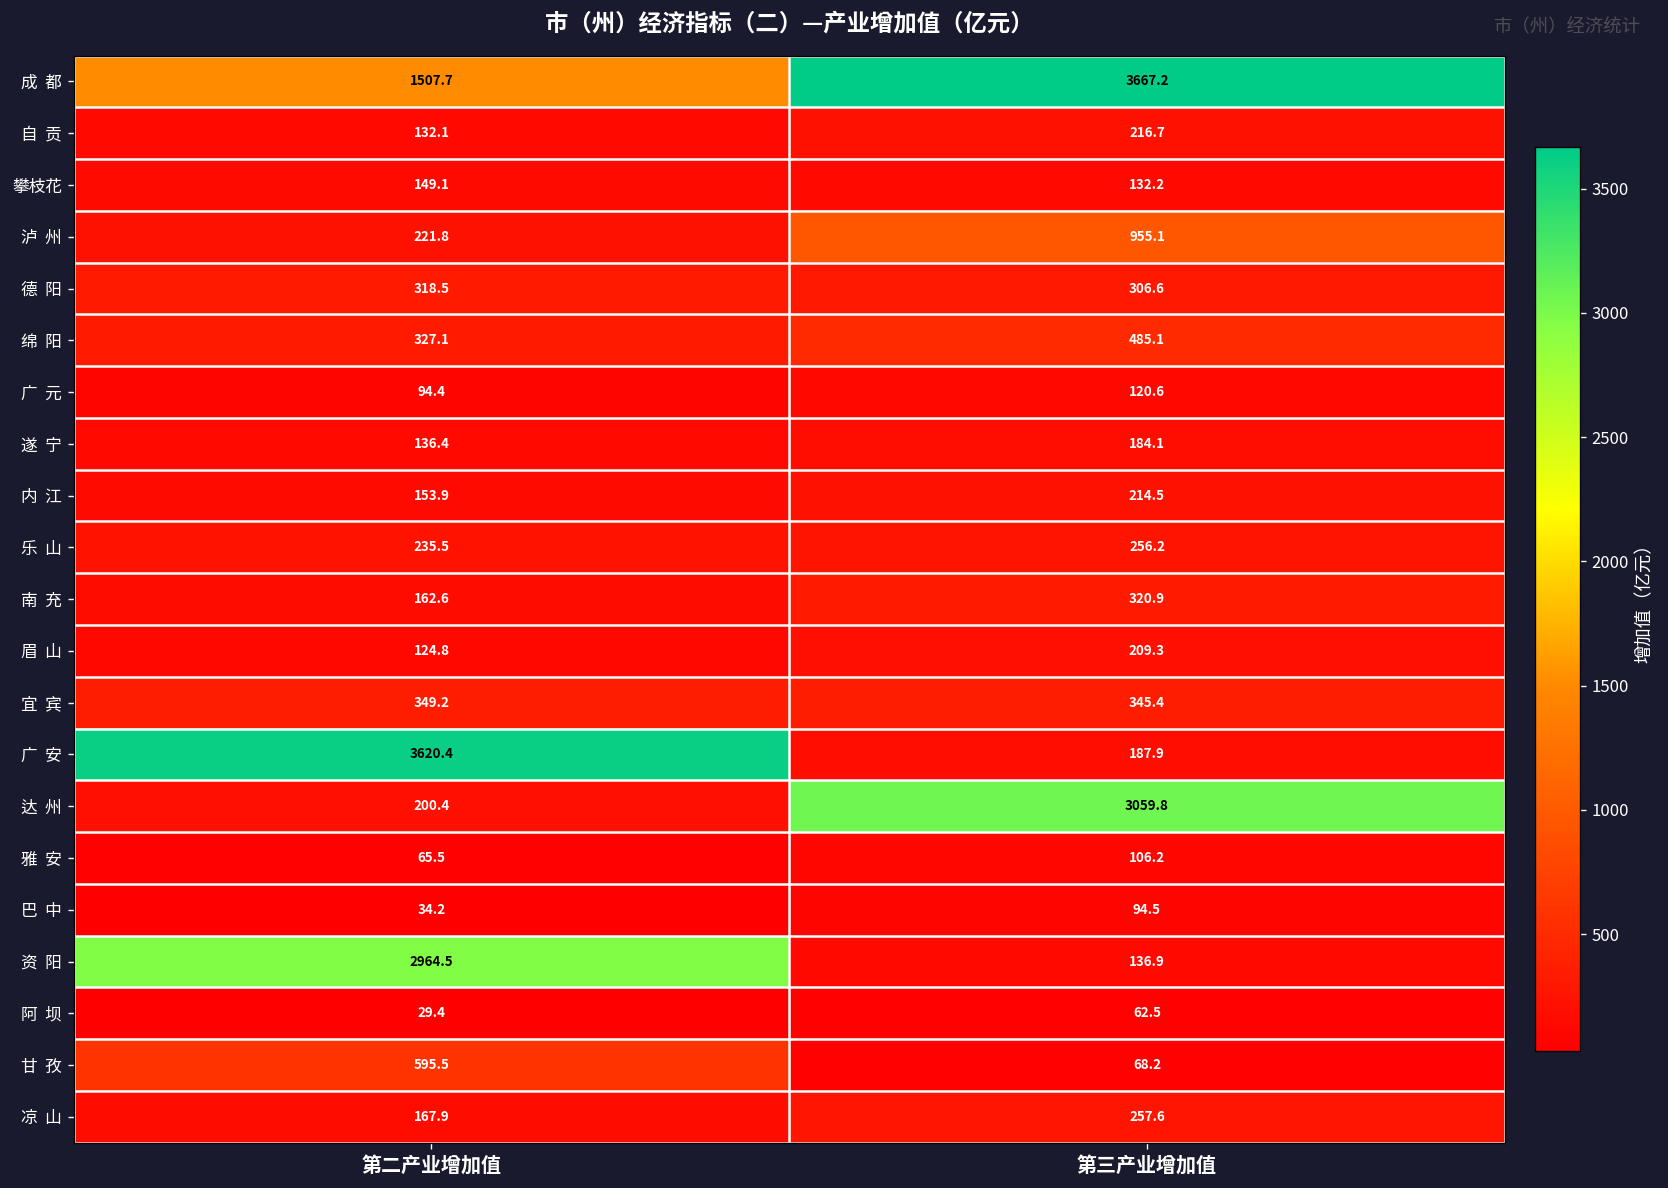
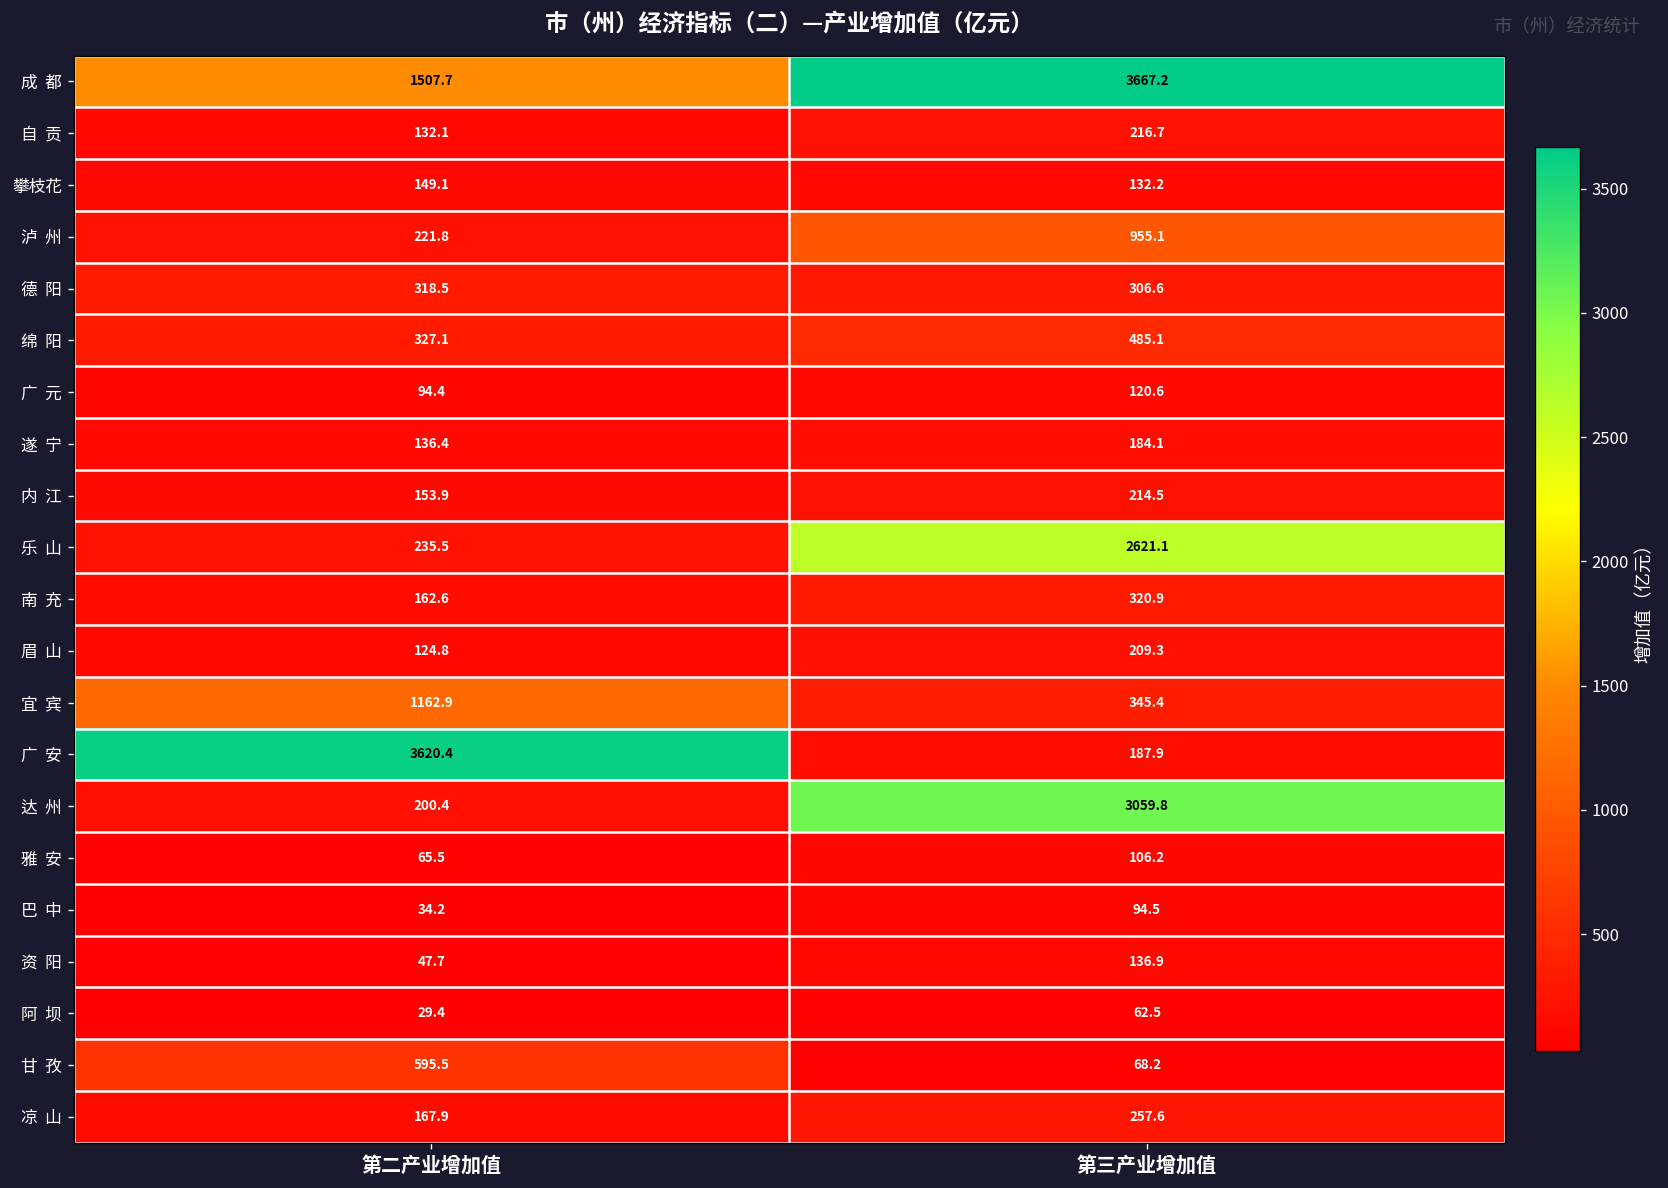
  {
    "成 都": {
      "第二产业增加值": 1507.7,
      "第三产业增加值": 3667.2
    },
    "自 贡": {
      "第二产业增加值": 132.1,
      "第三产业增加值": 216.7
    },
    "攀枝花": {
      "第二产业增加值": 149.1,
      "第三产业增加值": 132.2
    },
    "泸 州": {
      "第二产业增加值": 221.8,
      "第三产业增加值": 955.1
    },
    "德 阳": {
      "第二产业增加值": 318.5,
      "第三产业增加值": 306.6
    },
    "绵 阳": {
      "第二产业增加值": 327.1,
      "第三产业增加值": 485.1
    },
    "广 元": {
      "第二产业增加值": 94.4,
      "第三产业增加值": 120.6
    },
    "遂 宁": {
      "第二产业增加值": 136.4,
      "第三产业增加值": 184.1
    },
    "内 江": {
      "第二产业增加值": 153.9,
      "第三产业增加值": 214.5
    },
    "乐 山": {
      "第二产业增加值": 235.5,
-     "第三产业增加值": 256.2
+     "第三产业增加值": 2621.1
    },
    "南 充": {
      "第二产业增加值": 162.6,
      "第三产业增加值": 320.9
    },
    "眉 山": {
      "第二产业增加值": 124.8,
      "第三产业增加值": 209.3
    },
    "宜 宾": {
-     "第二产业增加值": 349.2,
+     "第二产业增加值": 1162.9,
      "第三产业增加值": 345.4
    },
    "广 安": {
      "第二产业增加值": 3620.4,
      "第三产业增加值": 187.9
    },
    "达 州": {
      "第二产业增加值": 200.4,
      "第三产业增加值": 3059.8
    },
    "雅 安": {
      "第二产业增加值": 65.5,
      "第三产业增加值": 106.2
    },
    "巴 中": {
      "第二产业增加值": 34.2,
      "第三产业增加值": 94.5
    },
    "资 阳": {
-     "第二产业增加值": 2964.5,
+     "第二产业增加值": 47.7,
      "第三产业增加值": 136.9
    },
    "阿 坝": {
      "第二产业增加值": 29.4,
      "第三产业增加值": 62.5
    },
    "甘 孜": {
      "第二产业增加值": 595.5,
      "第三产业增加值": 68.2
    },
    "凉 山": {
      "第二产业增加值": 167.9,
      "第三产业增加值": 257.6
    }
  }
